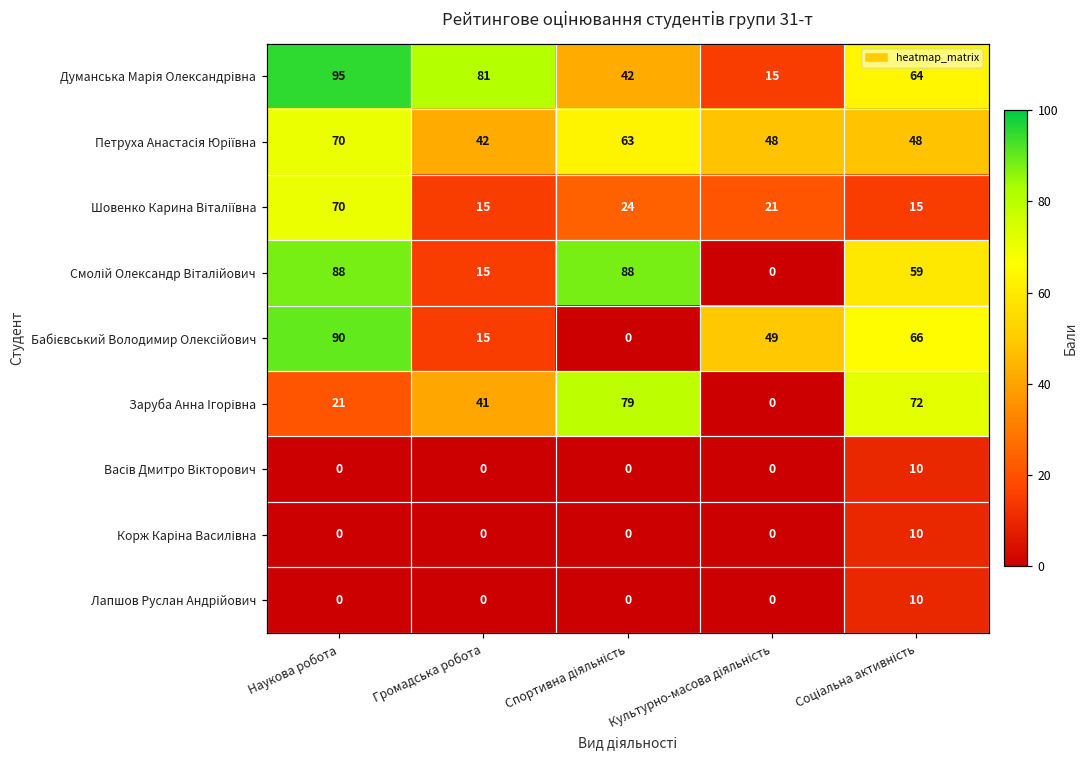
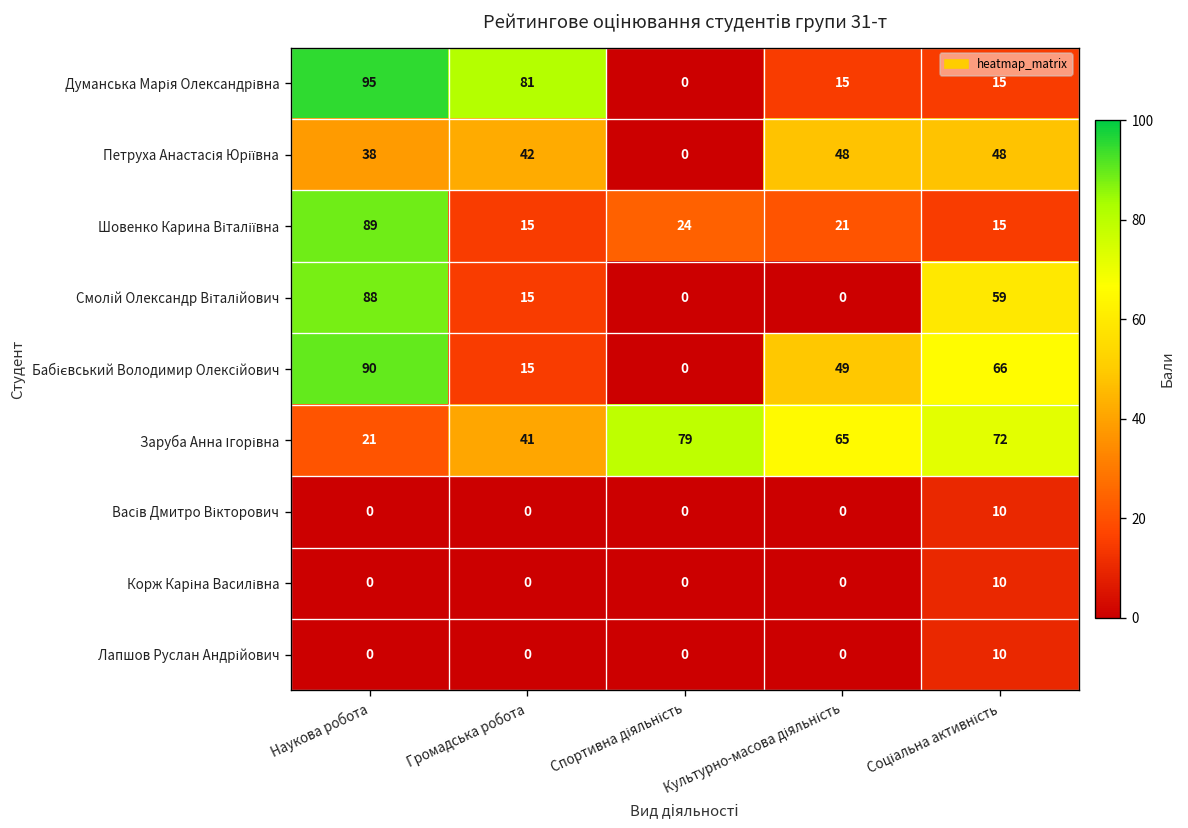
  {
    "Думанська Марія Олександрівна": {
      "Наукова робота": 95,
      "Громадська робота": 81,
-     "Спортивна діяльність": 42,
+     "Спортивна діяльність": 0,
      "Культурно-масова діяльність": 15,
-     "Соціальна активність": 64
+     "Соціальна активність": 15
    },
    "Петруха Анастасія Юріївна": {
-     "Наукова робота": 70,
+     "Наукова робота": 38,
      "Громадська робота": 42,
-     "Спортивна діяльність": 63,
+     "Спортивна діяльність": 0,
      "Культурно-масова діяльність": 48,
      "Соціальна активність": 48
    },
    "Шовенко Карина Віталіївна": {
-     "Наукова робота": 70,
+     "Наукова робота": 89,
      "Громадська робота": 15,
      "Спортивна діяльність": 24,
      "Культурно-масова діяльність": 21,
      "Соціальна активність": 15
    },
    "Смолій Олександр Віталійович": {
      "Наукова робота": 88,
      "Громадська робота": 15,
-     "Спортивна діяльність": 88,
+     "Спортивна діяльність": 0,
      "Культурно-масова діяльність": 0,
      "Соціальна активність": 59
    },
    "Бабієвський Володимир Олексійович": {
      "Наукова робота": 90,
      "Громадська робота": 15,
      "Спортивна діяльність": 0,
      "Культурно-масова діяльність": 49,
      "Соціальна активність": 66
    },
    "Заруба Анна Ігорівна": {
      "Наукова робота": 21,
      "Громадська робота": 41,
      "Спортивна діяльність": 79,
-     "Культурно-масова діяльність": 0,
+     "Культурно-масова діяльність": 65,
      "Соціальна активність": 72
    },
    "Васів Дмитро Вікторович": {
      "Наукова робота": 0,
      "Громадська робота": 0,
      "Спортивна діяльність": 0,
      "Культурно-масова діяльність": 0,
      "Соціальна активність": 10
    },
    "Корж Каріна Василівна": {
      "Наукова робота": 0,
      "Громадська робота": 0,
      "Спортивна діяльність": 0,
      "Культурно-масова діяльність": 0,
      "Соціальна активність": 10
    },
    "Лапшов Руслан Андрійович": {
      "Наукова робота": 0,
      "Громадська робота": 0,
      "Спортивна діяльність": 0,
      "Культурно-масова діяльність": 0,
      "Соціальна активність": 10
    }
  }
